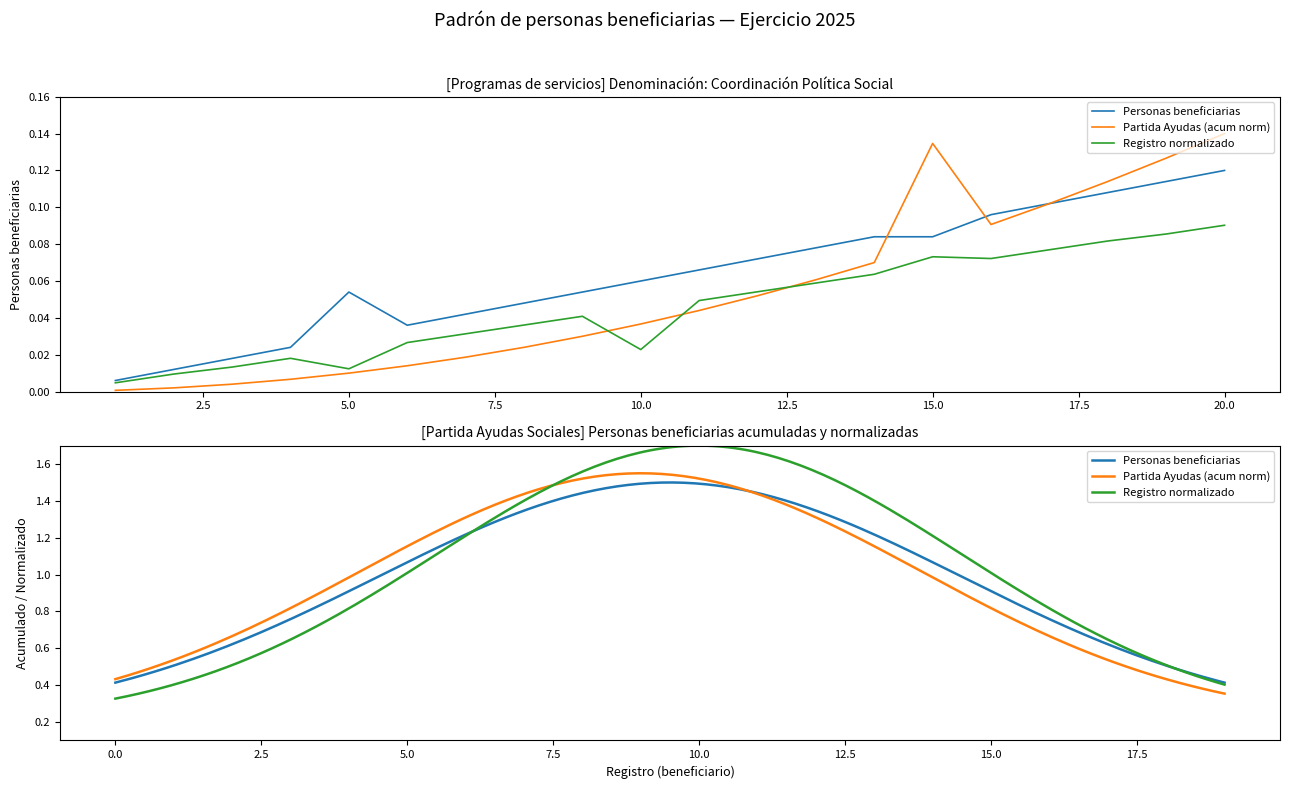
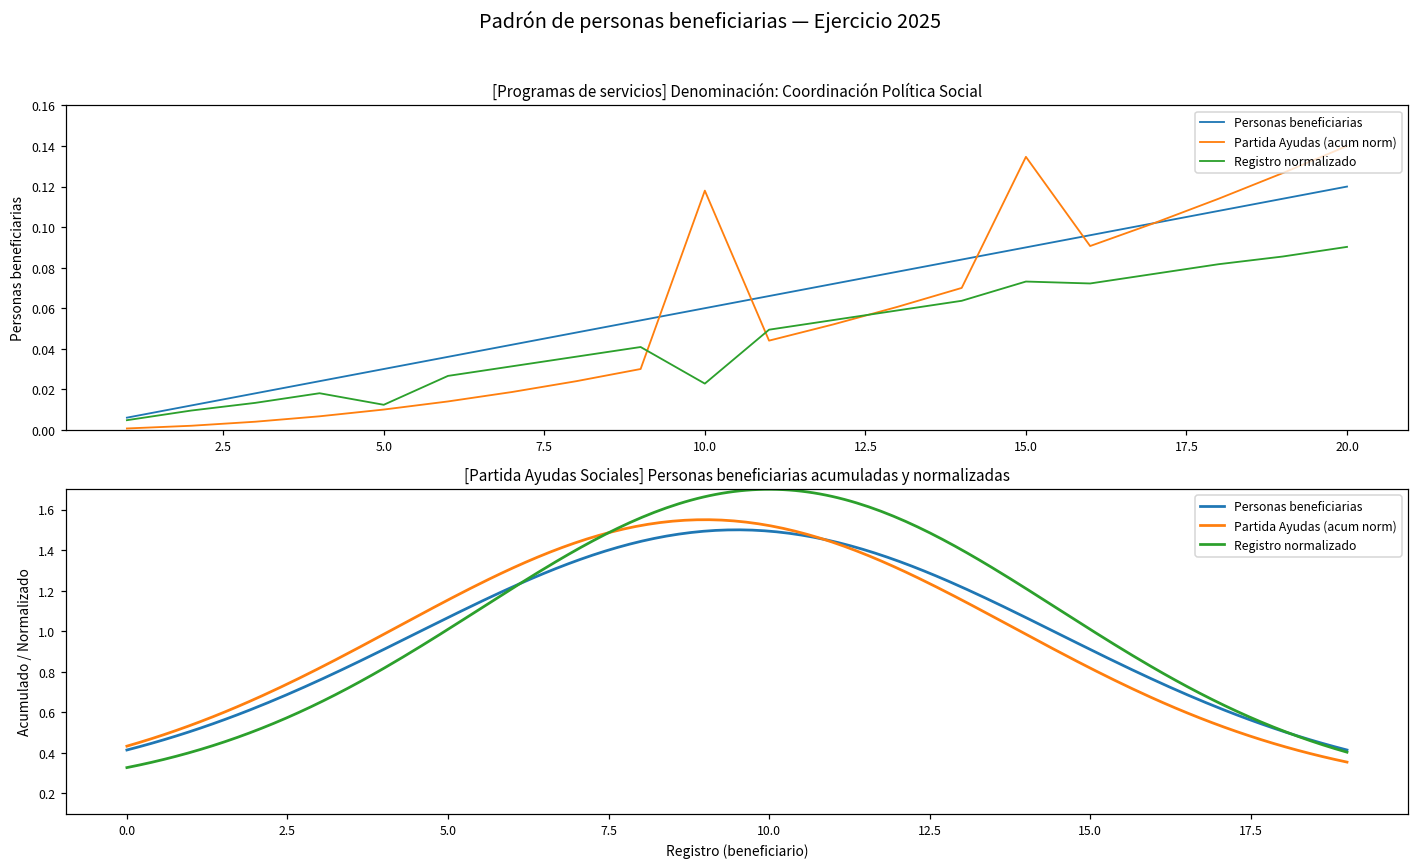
  {
    "[Programas de servicios] Denominación: Coordinación Política Social": {
      "Personas beneficiarias": {
-       "5.0": 0.054,
+       "5.0": 0.030,
        "10.0": 0.060,
-       "15.0": 0.084,
+       "15.0": 0.090,
        "20.0": 0.120
      },
      "Partida Ayudas (acum norm)": {
        "5.0": 0.010,
-       "10.0": 0.037,
+       "10.0": 0.118,
        "15.0": 0.135
      },
      "Registro normalizado": {
        "5.0": 0.012,
        "10.0": 0.023,
        "15.0": 0.073,
        "20.0": 0.090
      }
    },
    "[Partida Ayudas Sociales] Personas beneficiarias acumuladas y normalizadas": {
      "Personas beneficiarias": {
        "0.0": 0.41
      },
      "Partida Ayudas (acum norm)": {
        "0.0": 0.43
      },
      "Registro normalizado": {
        "0.0": 0.33
      }
    }
  }
